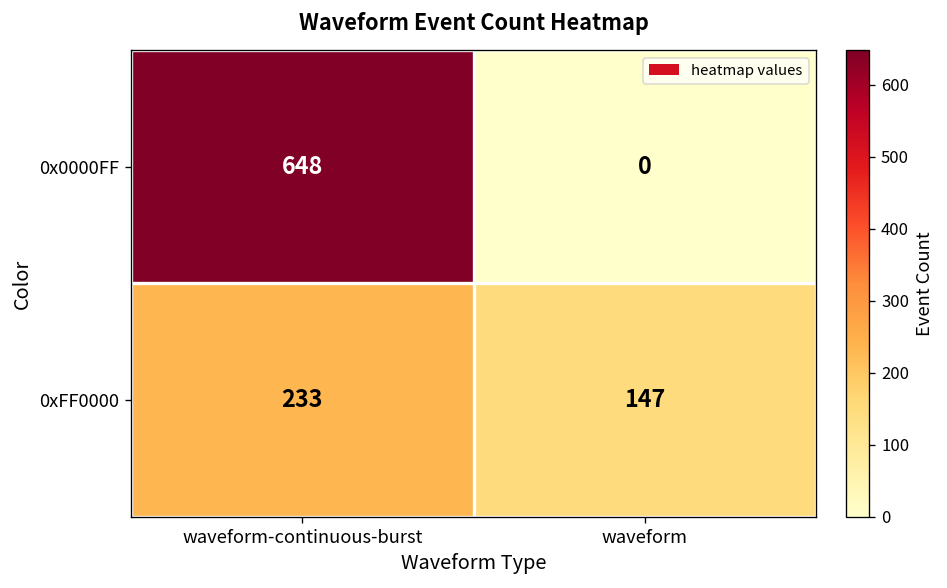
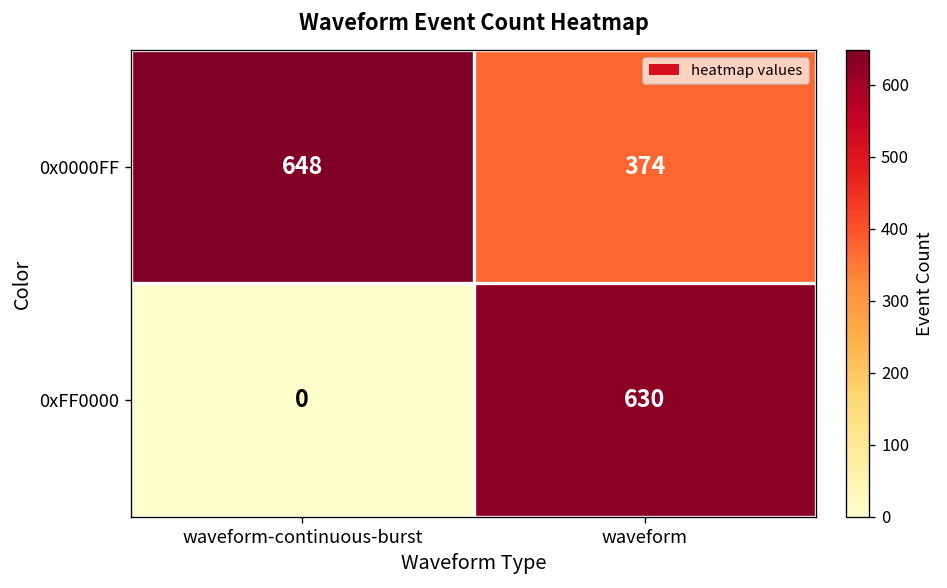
  {
    "0x0000FF": {
      "waveform-continuous-burst": 648,
-     "waveform": 0
+     "waveform": 374
    },
    "0xFF0000": {
-     "waveform-continuous-burst": 233,
-     "waveform": 147
+     "waveform-continuous-burst": 0,
+     "waveform": 630
    }
  }
